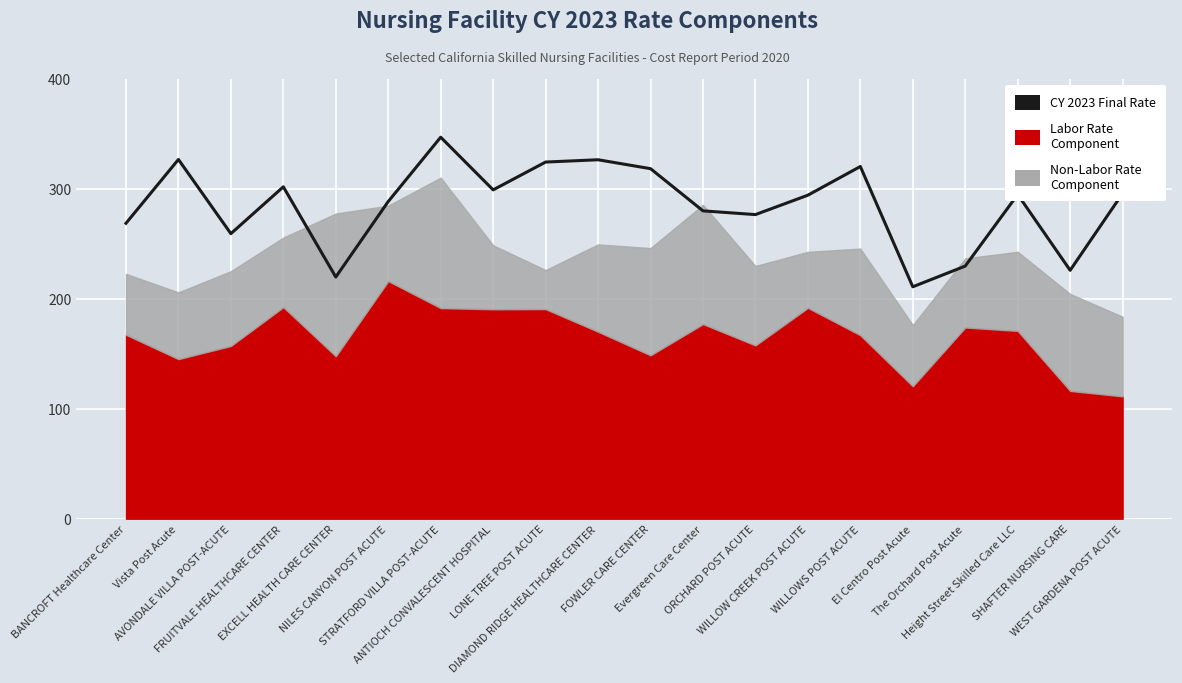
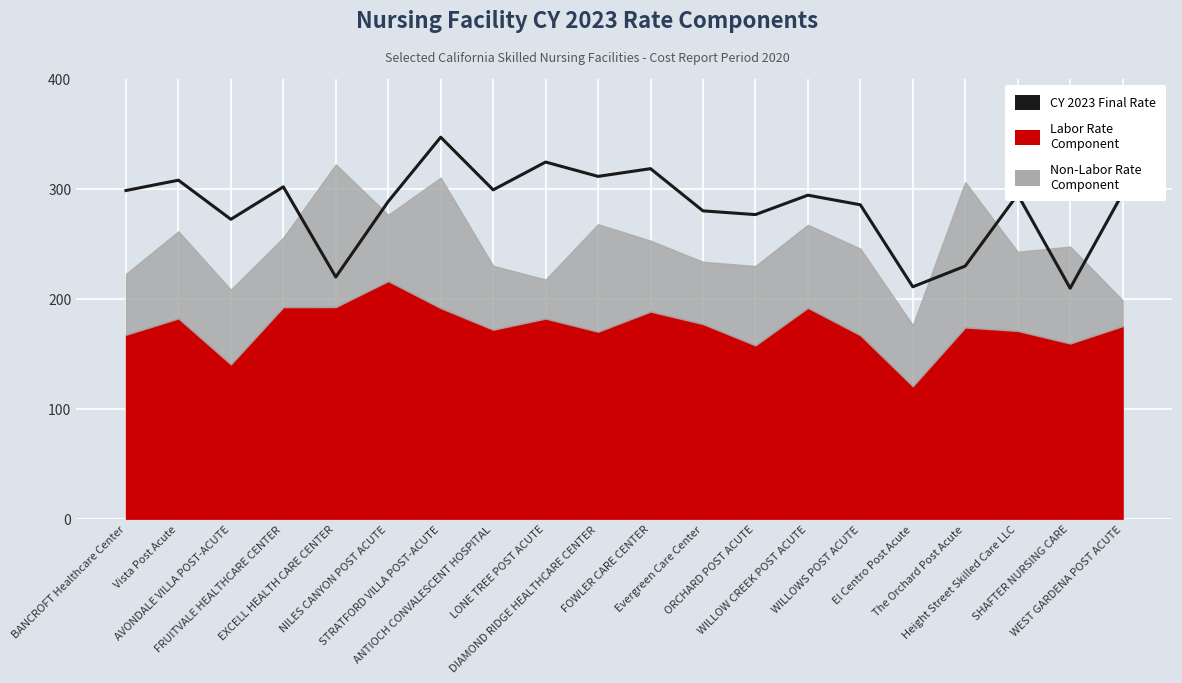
  {
    "CY 2023 Final Rate": {
-     "BANCROFT Healthcare Center": 268,
-     "Vista Post Acute": 326,
-     "AVONDALE VILLA POST-ACUTE": 259,
+     "BANCROFT Healthcare Center": 298,
+     "Vista Post Acute": 308,
+     "AVONDALE VILLA POST-ACUTE": 272,
      "FRUITVALE HEALTHCARE CENTER": 302,
      "EXCELL HEALTH CARE CENTER": 220,
      "NILES CANYON POST ACUTE": 288,
      "STRATFORD VILLA POST-ACUTE": 347,
      "ANTIOCH CONVALESCENT HOSPITAL": 299,
      "LONE TREE POST ACUTE": 324,
-     "DIAMOND RIDGE HEALTHCARE CENTER": 326,
+     "DIAMOND RIDGE HEALTHCARE CENTER": 311,
      "FOWLER CARE CENTER": 318,
      "Evergreen Care Center": 280,
      "ORCHARD POST ACUTE": 276,
      "WILLOW CREEK POST ACUTE": 294,
-     "WILLOWS POST ACUTE": 320,
+     "WILLOWS POST ACUTE": 285,
      "El Centro Post Acute": 211,
      "The Orchard Post Acute": 230,
-     "SHAFTER NURSING CARE": 226
+     "SHAFTER NURSING CARE": 209
    },
    "Labor Rate Component": {
      "BANCROFT Healthcare Center": 167,
-     "Vista Post Acute": 145,
-     "AVONDALE VILLA POST-ACUTE": 157,
+     "Vista Post Acute": 182,
+     "AVONDALE VILLA POST-ACUTE": 140,
      "FRUITVALE HEALTHCARE CENTER": 192,
-     "EXCELL HEALTH CARE CENTER": 148,
+     "EXCELL HEALTH CARE CENTER": 192,
      "NILES CANYON POST ACUTE": 216,
      "STRATFORD VILLA POST-ACUTE": 191,
-     "ANTIOCH CONVALESCENT HOSPITAL": 190,
-     "LONE TREE POST ACUTE": 190,
+     "ANTIOCH CONVALESCENT HOSPITAL": 172,
+     "LONE TREE POST ACUTE": 182,
      "DIAMOND RIDGE HEALTHCARE CENTER": 170,
-     "FOWLER CARE CENTER": 148,
+     "FOWLER CARE CENTER": 188,
      "Evergreen Care Center": 177,
      "ORCHARD POST ACUTE": 157,
      "WILLOW CREEK POST ACUTE": 192,
      "WILLOWS POST ACUTE": 167,
      "El Centro Post Acute": 120,
      "The Orchard Post Acute": 174,
      "Height Street Skilled Care LLC": 171,
-     "SHAFTER NURSING CARE": 116,
-     "WEST GARDENA POST ACUTE": 111
+     "SHAFTER NURSING CARE": 159,
+     "WEST GARDENA POST ACUTE": 175
    },
    "Non-Labor Rate Component": {
      "BANCROFT Healthcare Center": 55,
-     "Vista Post Acute": 61,
+     "Vista Post Acute": 79,
      "AVONDALE VILLA POST-ACUTE": 68,
      "FRUITVALE HEALTHCARE CENTER": 63,
      "EXCELL HEALTH CARE CENTER": 130,
-     "NILES CANYON POST ACUTE": 69,
+     "NILES CANYON POST ACUTE": 60,
      "STRATFORD VILLA POST-ACUTE": 119,
      "ANTIOCH CONVALESCENT HOSPITAL": 58,
      "LONE TREE POST ACUTE": 35,
-     "DIAMOND RIDGE HEALTHCARE CENTER": 79,
-     "FOWLER CARE CENTER": 97,
-     "Evergreen Care Center": 108,
+     "DIAMOND RIDGE HEALTHCARE CENTER": 98,
+     "FOWLER CARE CENTER": 64,
+     "Evergreen Care Center": 57,
      "ORCHARD POST ACUTE": 72,
-     "WILLOW CREEK POST ACUTE": 51,
+     "WILLOW CREEK POST ACUTE": 75,
      "WILLOWS POST ACUTE": 79,
      "El Centro Post Acute": 56,
-     "The Orchard Post Acute": 63,
+     "The Orchard Post Acute": 132,
      "Height Street Skilled Care LLC": 72,
      "SHAFTER NURSING CARE": 88,
-     "WEST GARDENA POST ACUTE": 72
+     "WEST GARDENA POST ACUTE": 24
    }
  }
